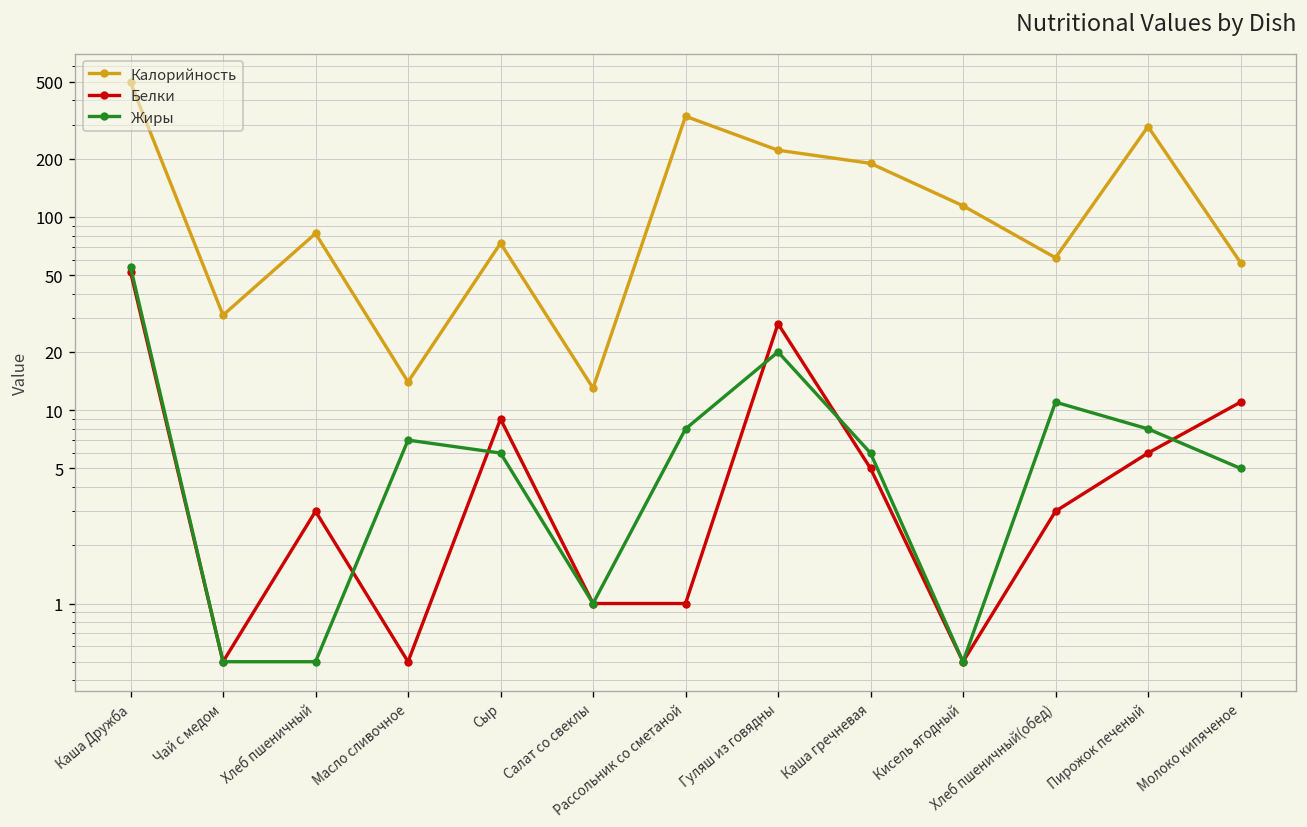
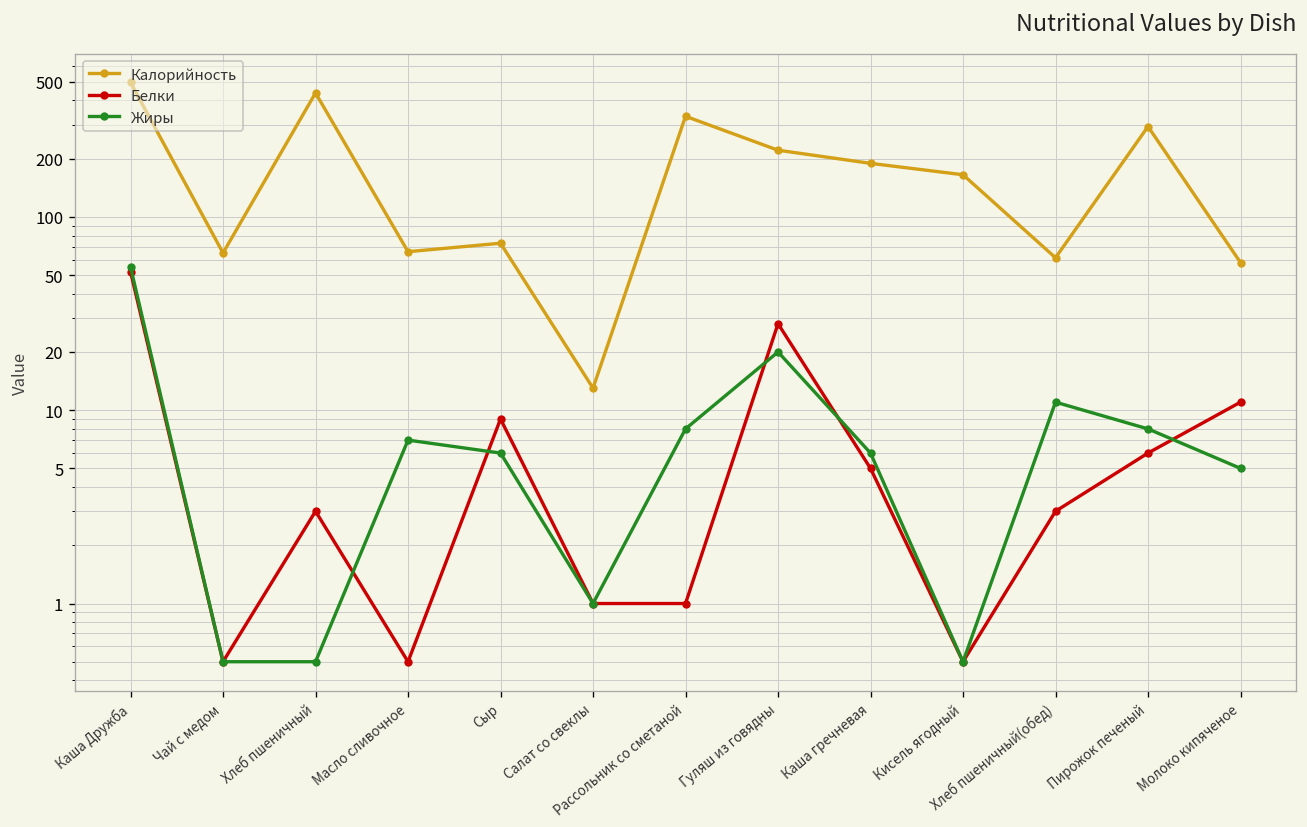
  {
    "Калорийность": {
-     "Чай с медом": 31,
-     "Хлеб пшеничный": 80,
-     "Масло сливочное": 14,
+     "Чай с медом": 65,
+     "Хлеб пшеничный": 440,
+     "Масло сливочное": 66,
      "Сыр": 70,
      "Салат со свеклы": 13,
      "Рассольник со сметаной": 330,
      "Гуляш из говядны": 220,
      "Каша гречневая": 190,
-     "Кисель ягодный": 110,
+     "Кисель ягодный": 170,
      "Хлеб пшеничный(обед)": 61,
      "Пирожок печеный": 290,
      "Молоко кипяченое": 58
    },
    "Белки": {
      "Каша Дружба": 52,
      "Хлеб пшеничный": 3,
      "Масло сливочное": 0.50,
      "Сыр": 9,
      "Рассольник со сметаной": 1,
      "Гуляш из говядны": 28,
      "Каша гречневая": 5,
      "Хлеб пшеничный(обед)": 3,
      "Пирожок печеный": 6,
      "Молоко кипяченое": 11
    },
    "Жиры": {
      "Каша Дружба": 55,
      "Хлеб пшеничный": 0.50,
      "Масло сливочное": 7,
      "Сыр": 6,
      "Рассольник со сметаной": 8,
      "Гуляш из говядны": 20,
      "Каша гречневая": 6,
      "Хлеб пшеничный(обед)": 11,
      "Пирожок печеный": 8,
      "Молоко кипяченое": 5
    }
  }
